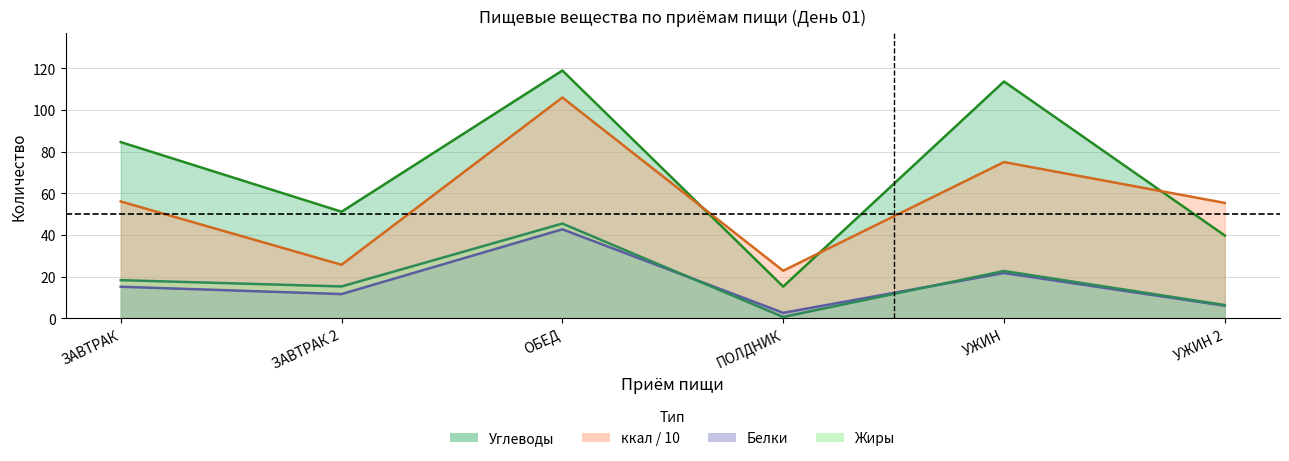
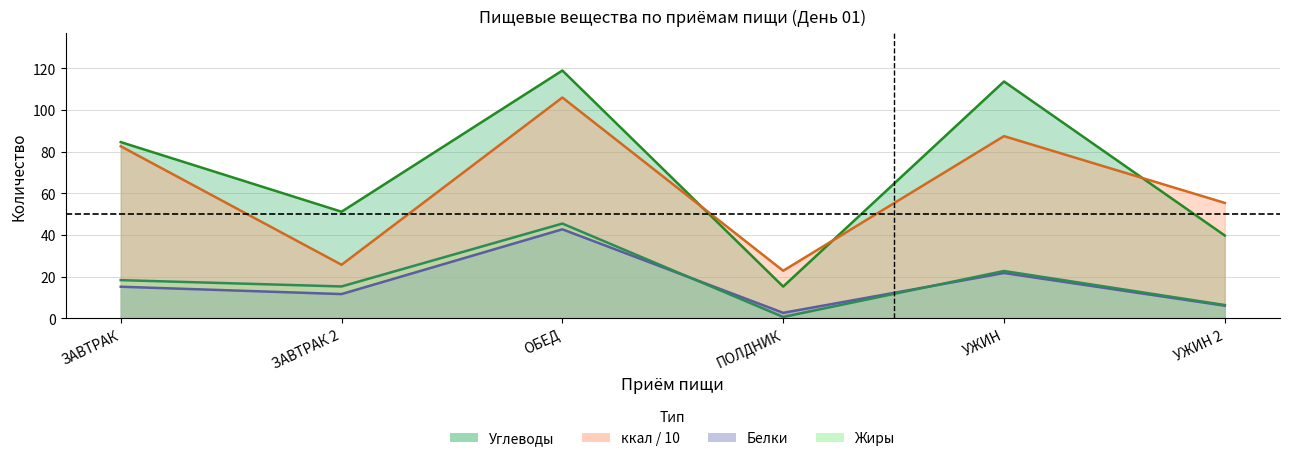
  {
    "ккал / 10": {
-     "ЗАВТРАК": 56,
+     "ЗАВТРАК": 83,
      "ЗАВТРАК 2": 26,
      "ОБЕД": 106,
      "ПОЛДНИК": 23,
-     "УЖИН": 75,
+     "УЖИН": 87,
      "УЖИН 2": 55
    }
  }
